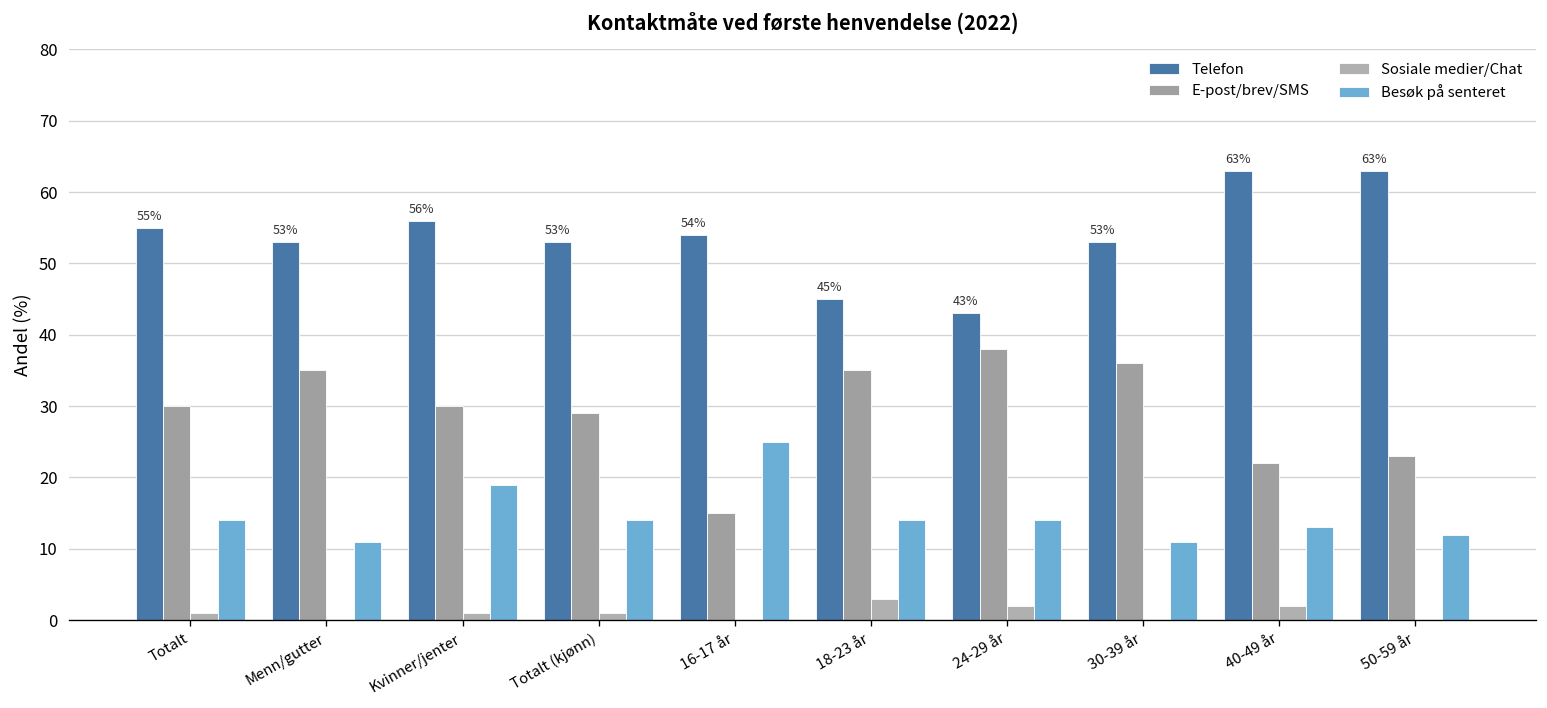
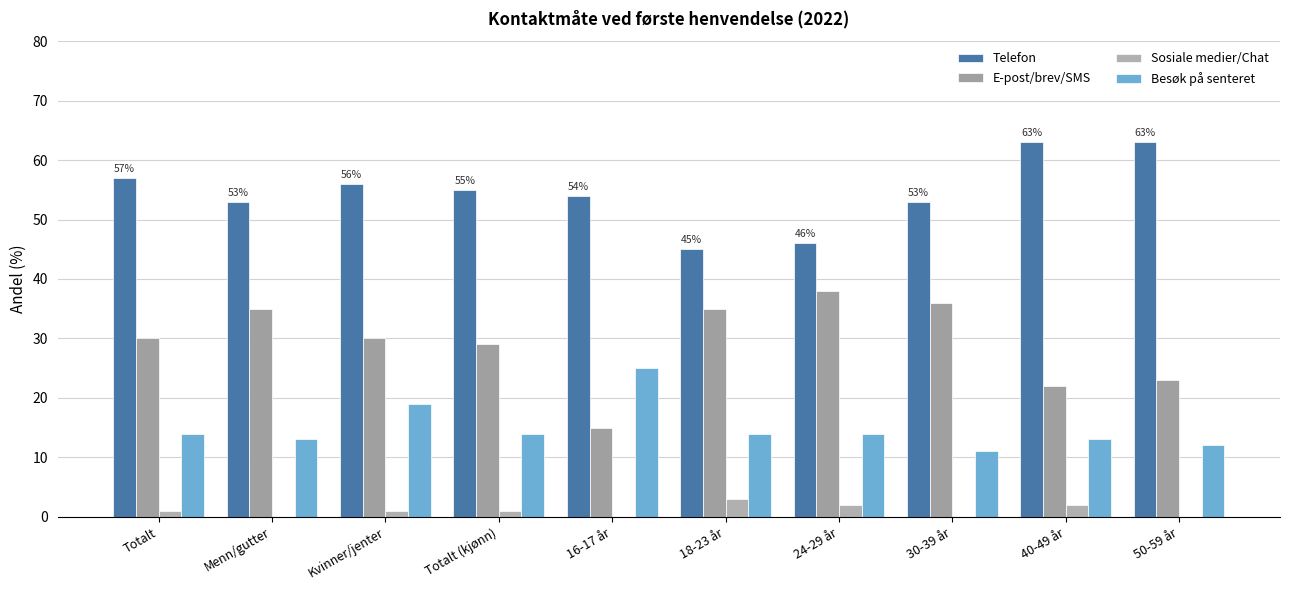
  {
    "Telefon": {
-     "Totalt": "55%",
+     "Totalt": "57%",
      "Menn/gutter": "53%",
      "Kvinner/jenter": "56%",
-     "Totalt (kjønn)": "53%",
+     "Totalt (kjønn)": "55%",
      "16-17 år": "54%",
      "18-23 år": "45%",
-     "24-29 år": "43%",
+     "24-29 år": "46%",
      "30-39 år": "53%",
      "40-49 år": "63%",
      "50-59 år": "63%"
    },
    "Besøk på senteret": {
      "Totalt": "14",
-     "Menn/gutter": "11",
+     "Menn/gutter": "13",
      "Kvinner/jenter": "19",
      "Totalt (kjønn)": "14",
      "16-17 år": "25",
      "18-23 år": "14",
      "24-29 år": "14",
      "30-39 år": "11",
      "40-49 år": "13",
      "50-59 år": "12"
    }
  }
